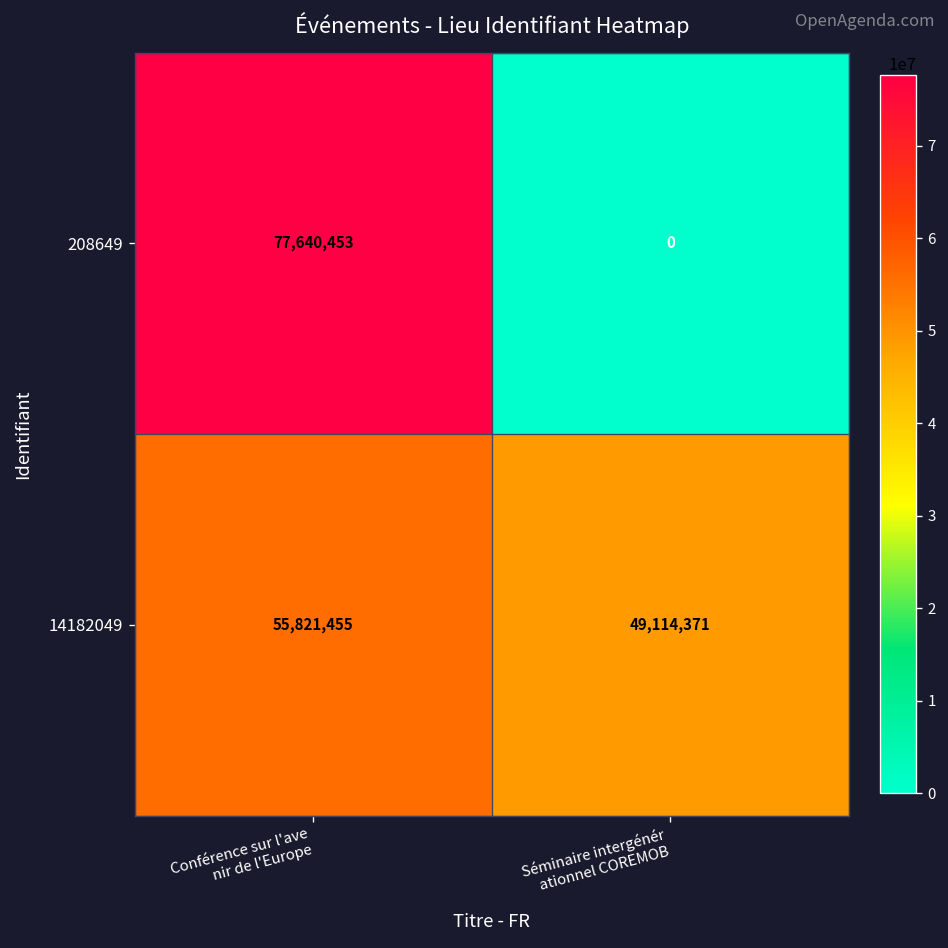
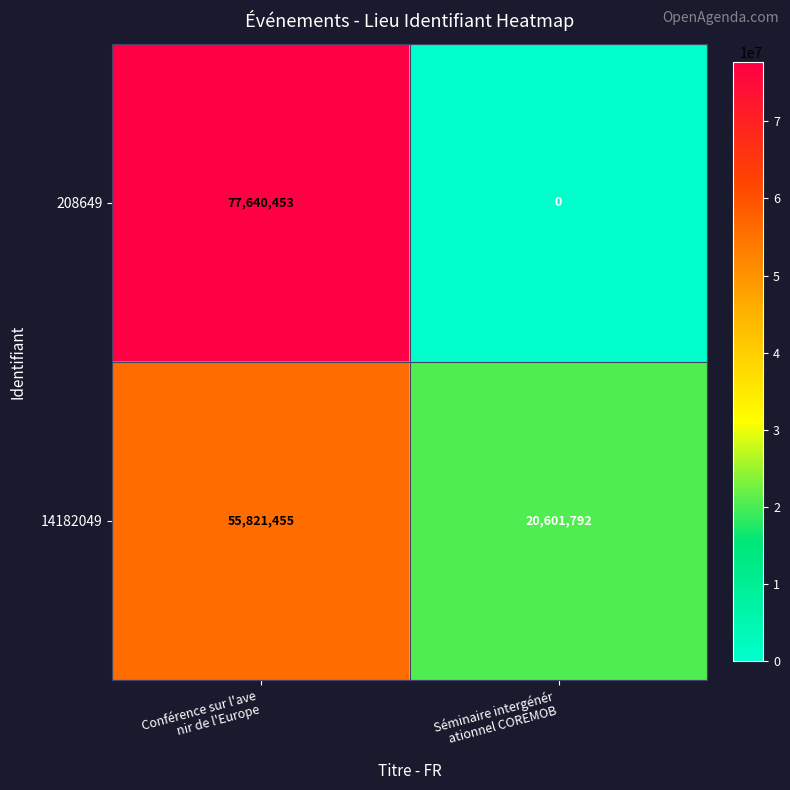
  {
    "208649": {
      "Conférence sur l'ave nir de l'Europe": "77,640,453",
      "Séminaire intergénér ationnel COREMOB": "0"
    },
    "14182049": {
      "Conférence sur l'ave nir de l'Europe": "55,821,455",
-     "Séminaire intergénér ationnel COREMOB": "49,114,371"
+     "Séminaire intergénér ationnel COREMOB": "20,601,792"
    }
  }
